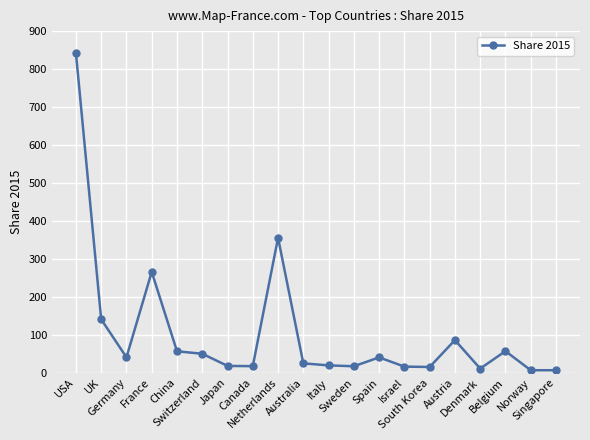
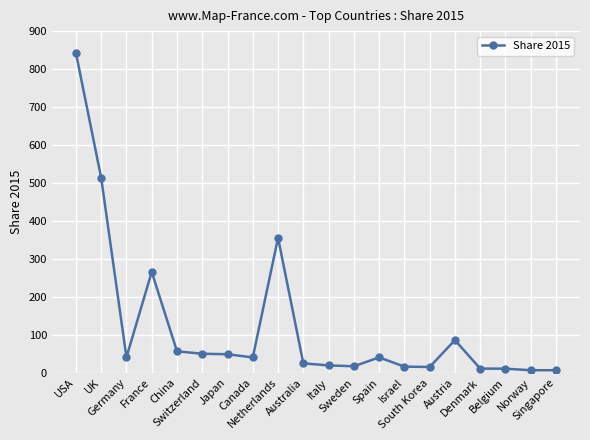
  {
    "USA": 840,
-   "UK": 140,
+   "UK": 510,
    "Germany": 40,
    "France": 270,
    "China": 60,
    "Switzerland": 50,
-   "Japan": 20,
-   "Canada": 20,
+   "Japan": 50,
+   "Canada": 40,
    "Netherlands": 360,
    "Australia": 20,
    "Italy": 20,
    "Sweden": 20,
    "Spain": 40,
    "Israel": 20,
    "South Korea": 10,
    "Austria": 90,
    "Denmark": 10,
-   "Belgium": 60,
+   "Belgium": 10,
    "Norway": 10,
    "Singapore": 10
  }
